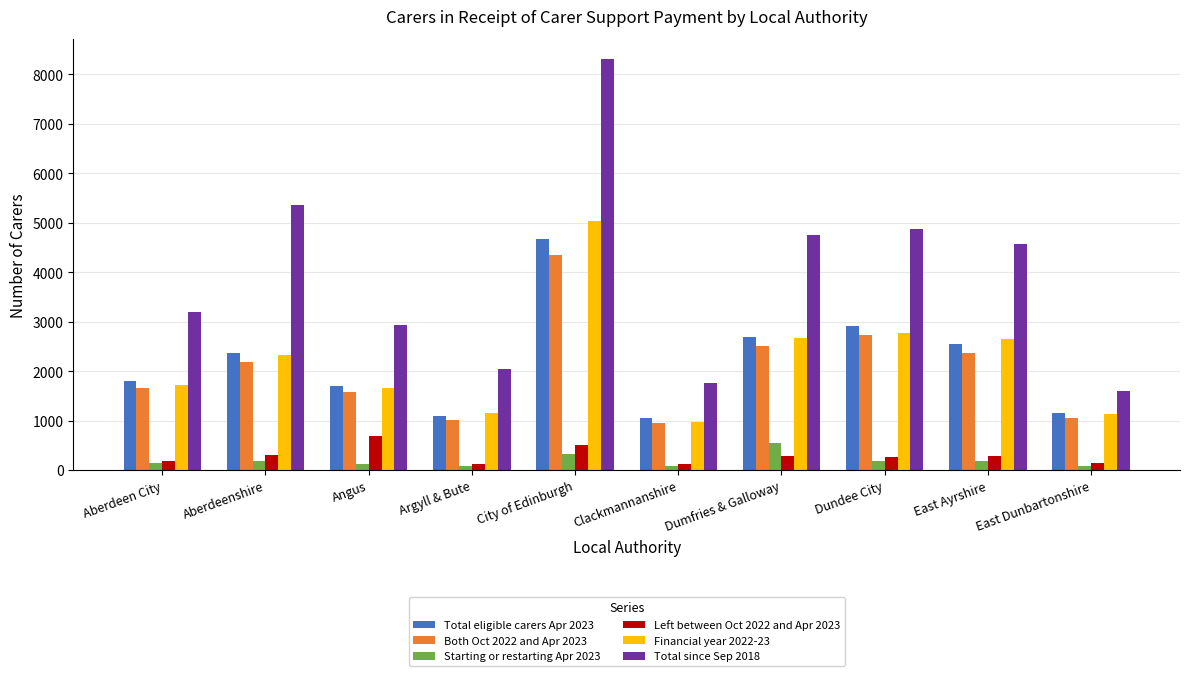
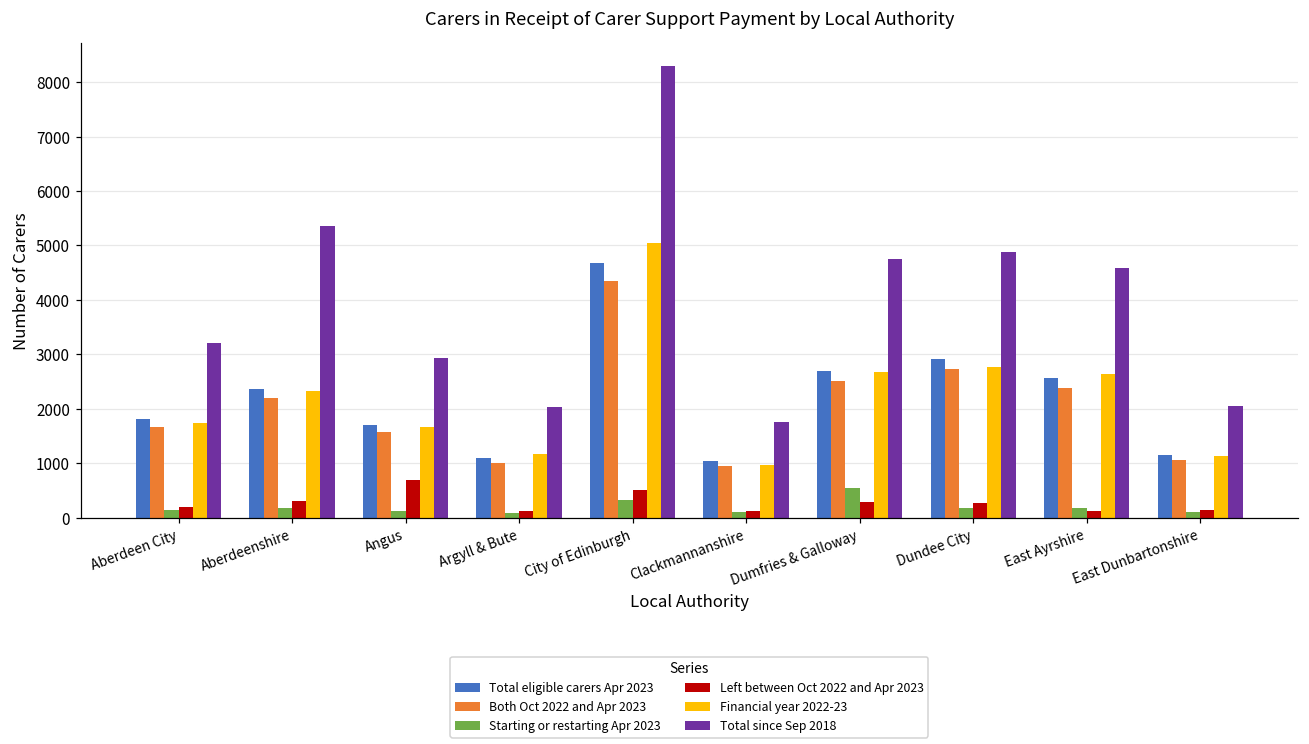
  {
    "Total eligible carers Apr 2023": {
      "Aberdeen City": 1800,
      "Aberdeenshire": 2400,
      "Angus": 1700,
      "Argyll & Bute": 1100,
      "City of Edinburgh": 4700,
      "Clackmannanshire": 1000,
      "Dumfries & Galloway": 2700,
      "Dundee City": 2900,
      "East Ayrshire": 2600,
      "East Dunbartonshire": 1200
    },
    "Both Oct 2022 and Apr 2023": {
      "Aberdeen City": 1700,
      "Aberdeenshire": 2200,
      "Angus": 1600,
      "Argyll & Bute": 1000,
      "City of Edinburgh": 4400,
      "Clackmannanshire": 1000,
      "Dumfries & Galloway": 2500,
      "Dundee City": 2700,
      "East Ayrshire": 2400,
      "East Dunbartonshire": 1100
    },
    "Starting or restarting Apr 2023": {
      "Aberdeen City": 100,
      "Aberdeenshire": 200,
      "Angus": 100,
      "Argyll & Bute": 100,
      "City of Edinburgh": 300,
      "Clackmannanshire": 100,
      "Dumfries & Galloway": 600,
      "Dundee City": 200,
      "East Ayrshire": 200,
      "East Dunbartonshire": 100
    },
    "Left between Oct 2022 and Apr 2023": {
      "Aberdeen City": 200,
      "Aberdeenshire": 300,
      "Angus": 700,
      "Argyll & Bute": 100,
      "City of Edinburgh": 500,
      "Clackmannanshire": 100,
      "Dumfries & Galloway": 300,
      "Dundee City": 300,
-     "East Ayrshire": 300,
+     "East Ayrshire": 100,
      "East Dunbartonshire": 100
    },
    "Financial year 2022-23": {
      "Aberdeen City": 1700,
      "Aberdeenshire": 2300,
      "Angus": 1700,
      "Argyll & Bute": 1200,
      "City of Edinburgh": 5000,
      "Clackmannanshire": 1000,
      "Dumfries & Galloway": 2700,
      "Dundee City": 2800,
      "East Ayrshire": 2600,
      "East Dunbartonshire": 1100
    },
    "Total since Sep 2018": {
      "Aberdeen City": 3200,
      "Aberdeenshire": 5400,
      "Angus": 2900,
      "Argyll & Bute": 2000,
      "City of Edinburgh": 8300,
      "Clackmannanshire": 1800,
      "Dumfries & Galloway": 4800,
      "Dundee City": 4900,
      "East Ayrshire": 4600,
-     "East Dunbartonshire": 1600
+     "East Dunbartonshire": 2100
    }
  }
